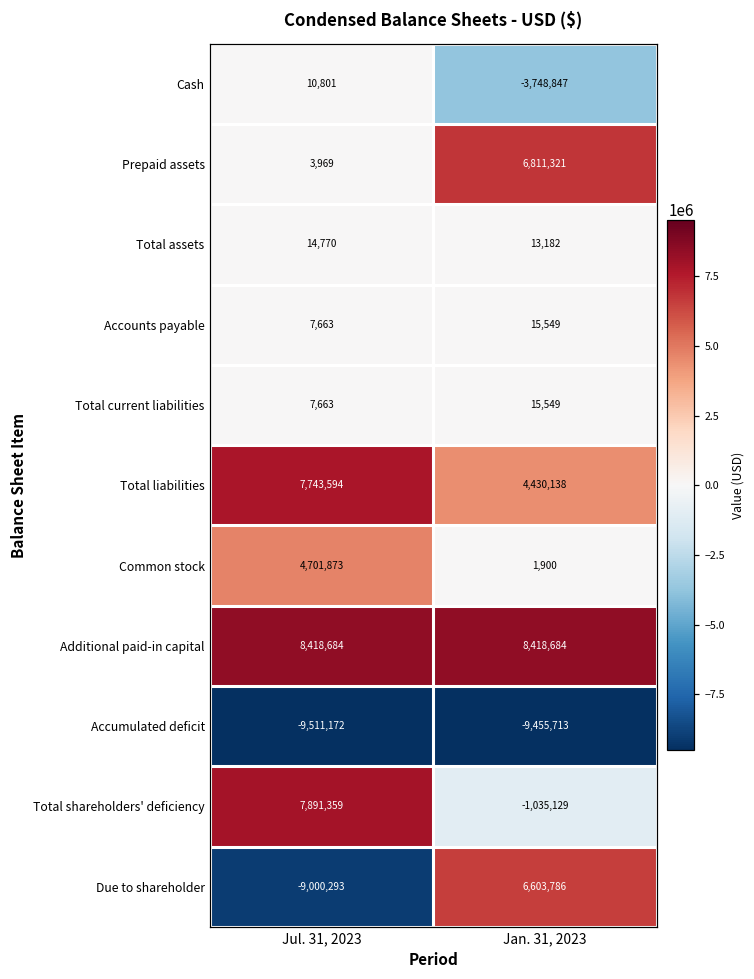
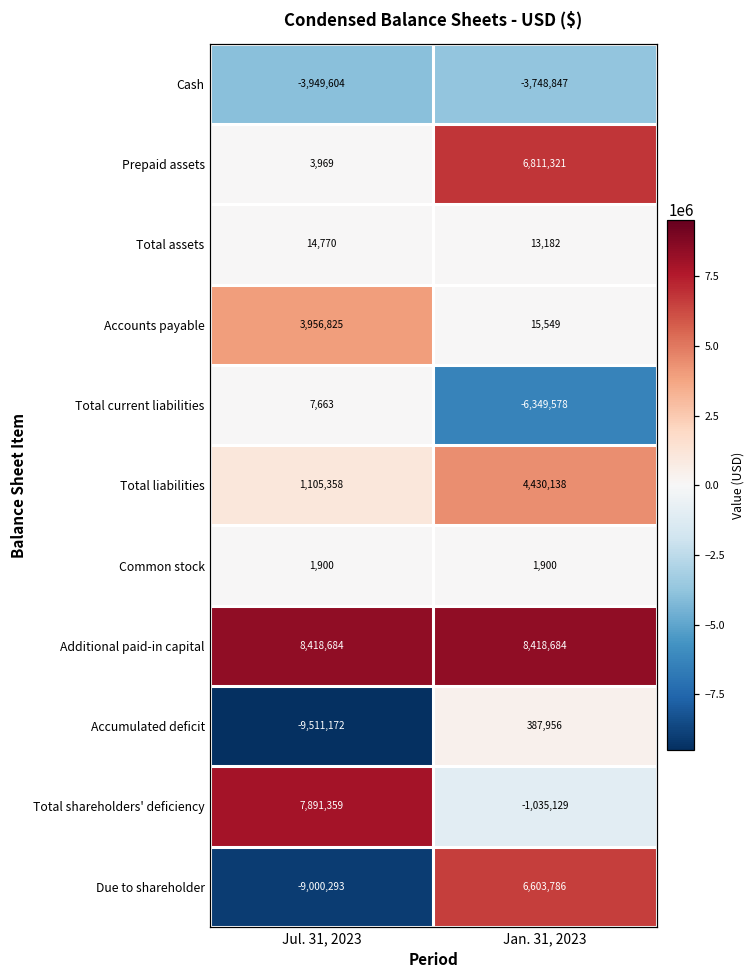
  {
    "Cash": {
-     "Jul. 31, 2023": "10,801",
+     "Jul. 31, 2023": "-3,949,604",
      "Jan. 31, 2023": "-3,748,847"
    },
    "Prepaid assets": {
      "Jul. 31, 2023": "3,969",
      "Jan. 31, 2023": "6,811,321"
    },
    "Total assets": {
      "Jul. 31, 2023": "14,770",
      "Jan. 31, 2023": "13,182"
    },
    "Accounts payable": {
-     "Jul. 31, 2023": "7,663",
+     "Jul. 31, 2023": "3,956,825",
      "Jan. 31, 2023": "15,549"
    },
    "Total current liabilities": {
      "Jul. 31, 2023": "7,663",
-     "Jan. 31, 2023": "15,549"
+     "Jan. 31, 2023": "-6,349,578"
    },
    "Total liabilities": {
-     "Jul. 31, 2023": "7,743,594",
+     "Jul. 31, 2023": "1,105,358",
      "Jan. 31, 2023": "4,430,138"
    },
    "Common stock": {
-     "Jul. 31, 2023": "4,701,873",
+     "Jul. 31, 2023": "1,900",
      "Jan. 31, 2023": "1,900"
    },
    "Additional paid-in capital": {
      "Jul. 31, 2023": "8,418,684",
      "Jan. 31, 2023": "8,418,684"
    },
    "Accumulated deficit": {
      "Jul. 31, 2023": "-9,511,172",
-     "Jan. 31, 2023": "-9,455,713"
+     "Jan. 31, 2023": "387,956"
    },
    "Total shareholders' deficiency": {
      "Jul. 31, 2023": "7,891,359",
      "Jan. 31, 2023": "-1,035,129"
    },
    "Due to shareholder": {
      "Jul. 31, 2023": "-9,000,293",
      "Jan. 31, 2023": "6,603,786"
    }
  }
